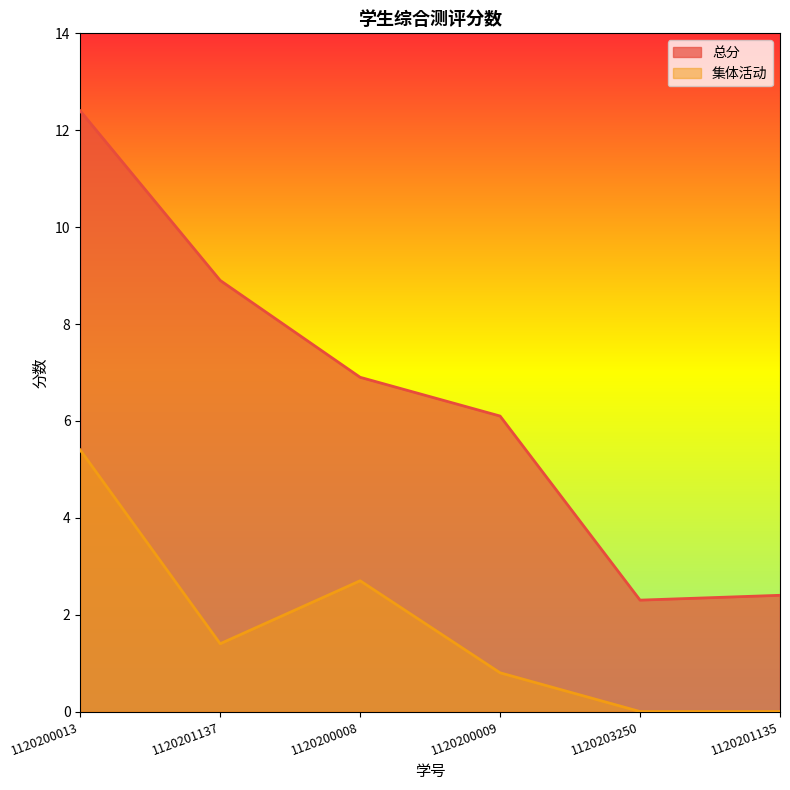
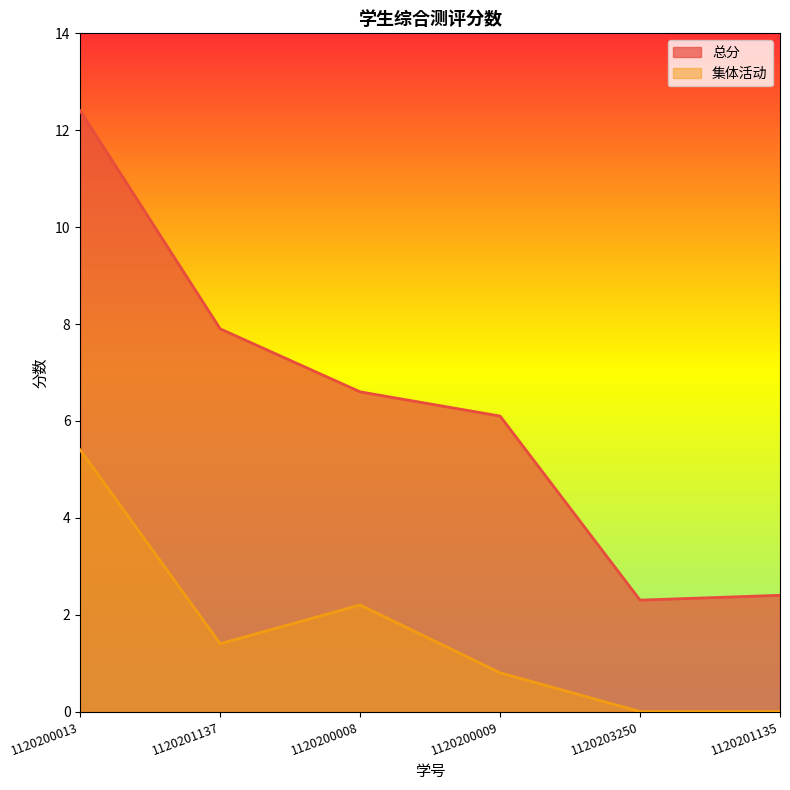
  {
    "总分": {
      "1120200013": 12.4,
-     "1120201137": 8.9,
-     "1120200008": 6.9,
+     "1120201137": 7.9,
+     "1120200008": 6.6,
      "1120200009": 6.1,
      "1120203250": 2.3,
      "1120201135": 2.4
    },
    "集体活动": {
      "1120200013": 5.4,
      "1120201137": 1.4,
-     "1120200008": 2.7,
+     "1120200008": 2.2,
      "1120200009": 0.8,
      "1120203250": 0.0,
      "1120201135": 0.0
    }
  }
